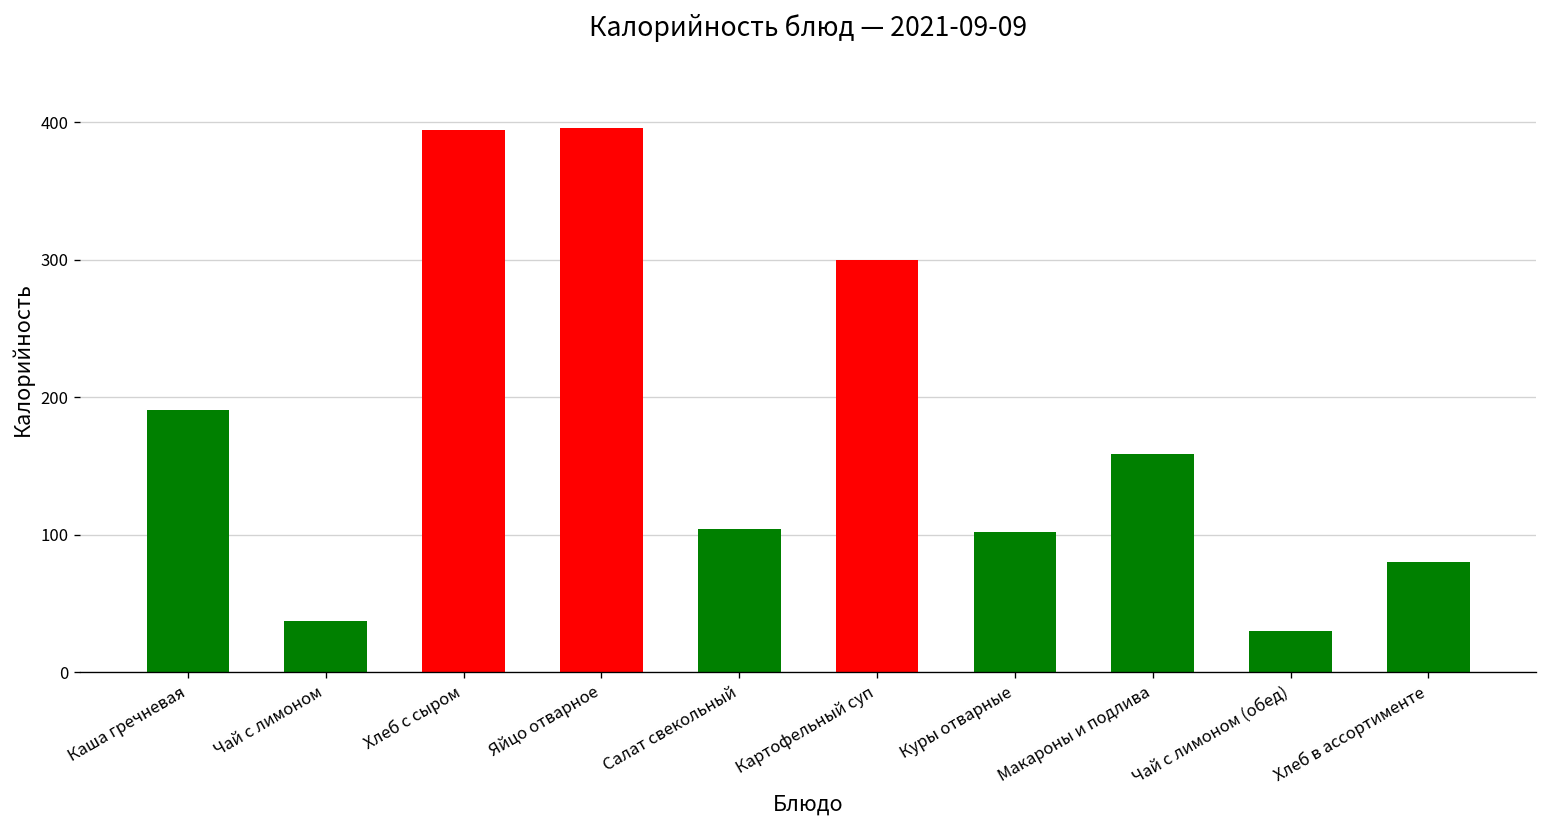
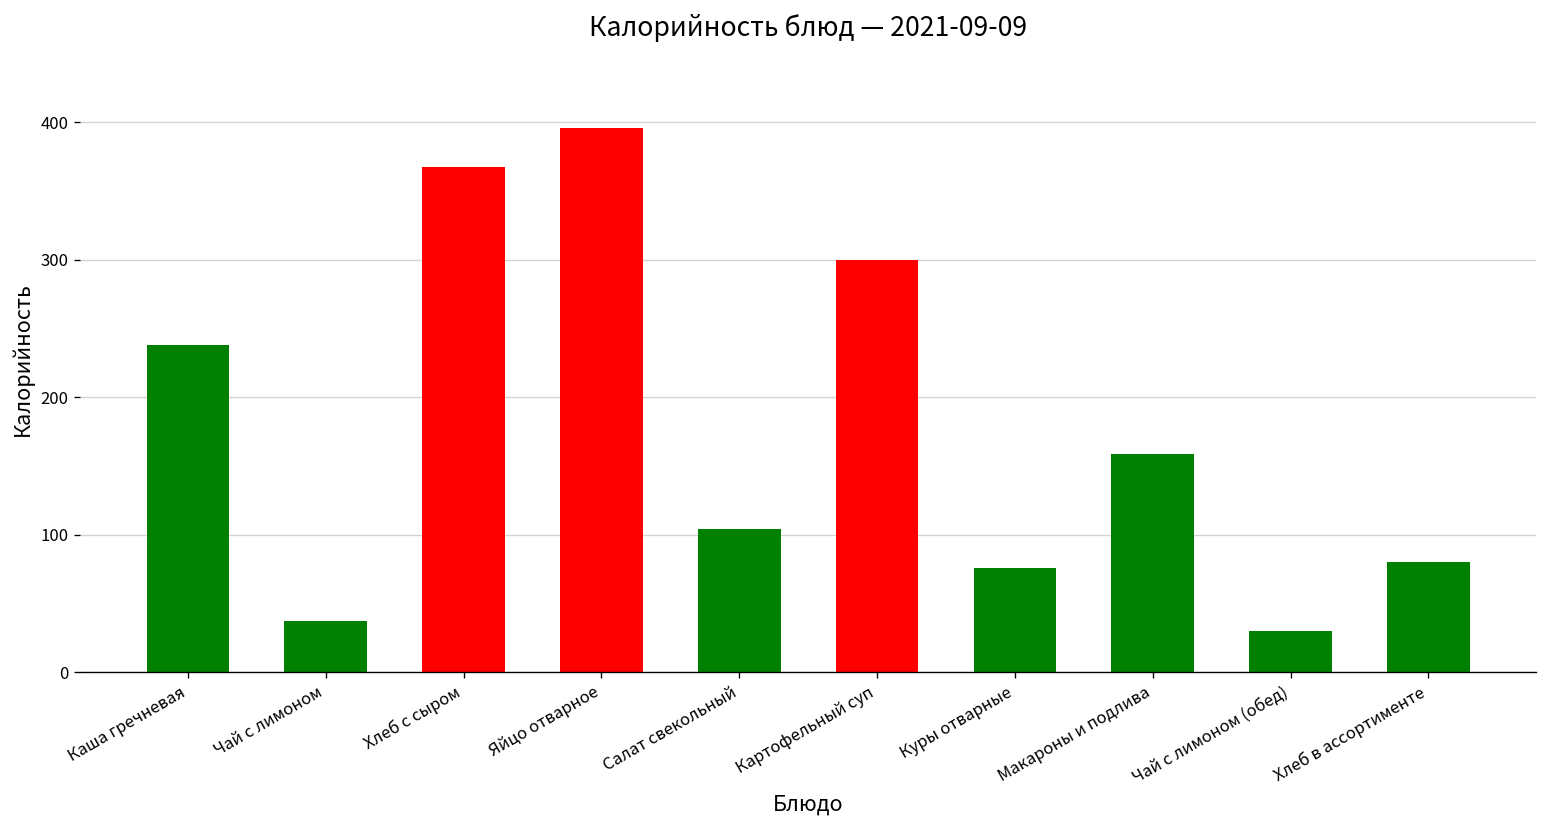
  {
-   "Каша гречневая": 191,
+   "Каша гречневая": 238,
    "Чай с лимоном": 37,
-   "Хлеб с сыром": 394,
+   "Хлеб с сыром": 367,
    "Яйцо отварное": 396,
    "Салат свекольный": 104,
    "Картофельный суп": 300,
-   "Куры отварные": 102,
+   "Куры отварные": 76,
    "Макароны и подлива": 159,
    "Чай с лимоном (обед)": 30,
    "Хлеб в ассортименте": 80
  }
